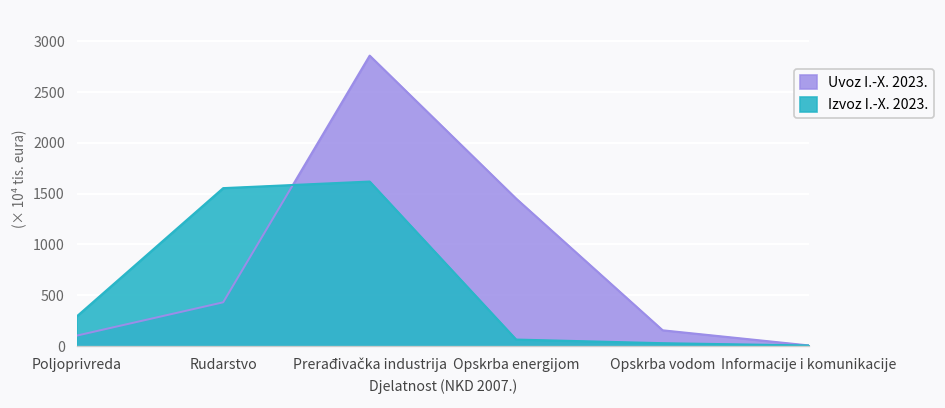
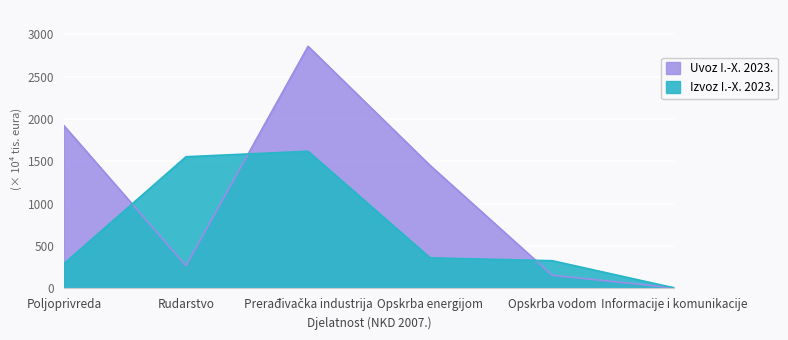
  {
    "Uvoz I.-X. 2023.": {
-     "Poljoprivreda": 100,
-     "Rudarstvo": 400,
+     "Poljoprivreda": 1900,
+     "Rudarstvo": 300,
      "Prerađivačka industrija": 2900,
      "Opskrba energijom": 1500,
      "Opskrba vodom": 200
    },
    "Izvoz I.-X. 2023.": {
      "Poljoprivreda": 300,
      "Rudarstvo": 1600,
      "Prerađivačka industrija": 1600,
-     "Opskrba energijom": 100,
-     "Opskrba vodom": 0
+     "Opskrba energijom": 400,
+     "Opskrba vodom": 300
    }
  }
